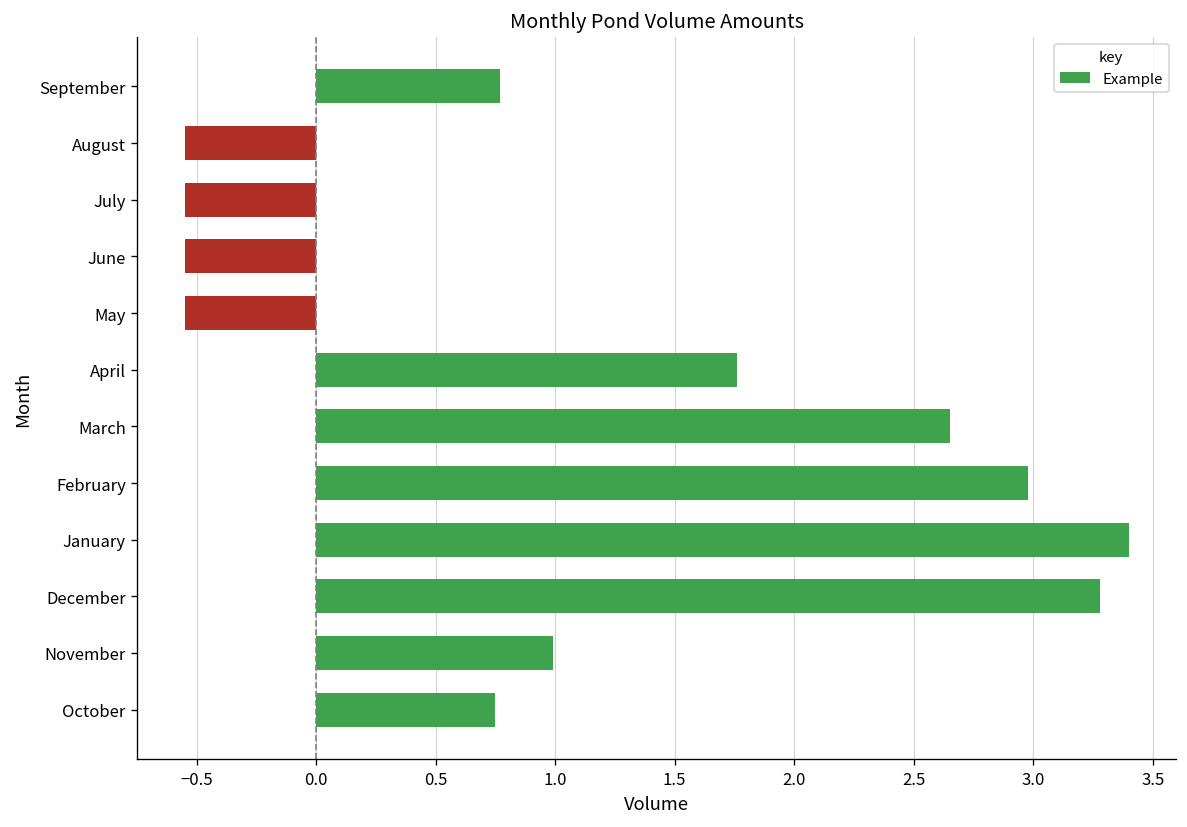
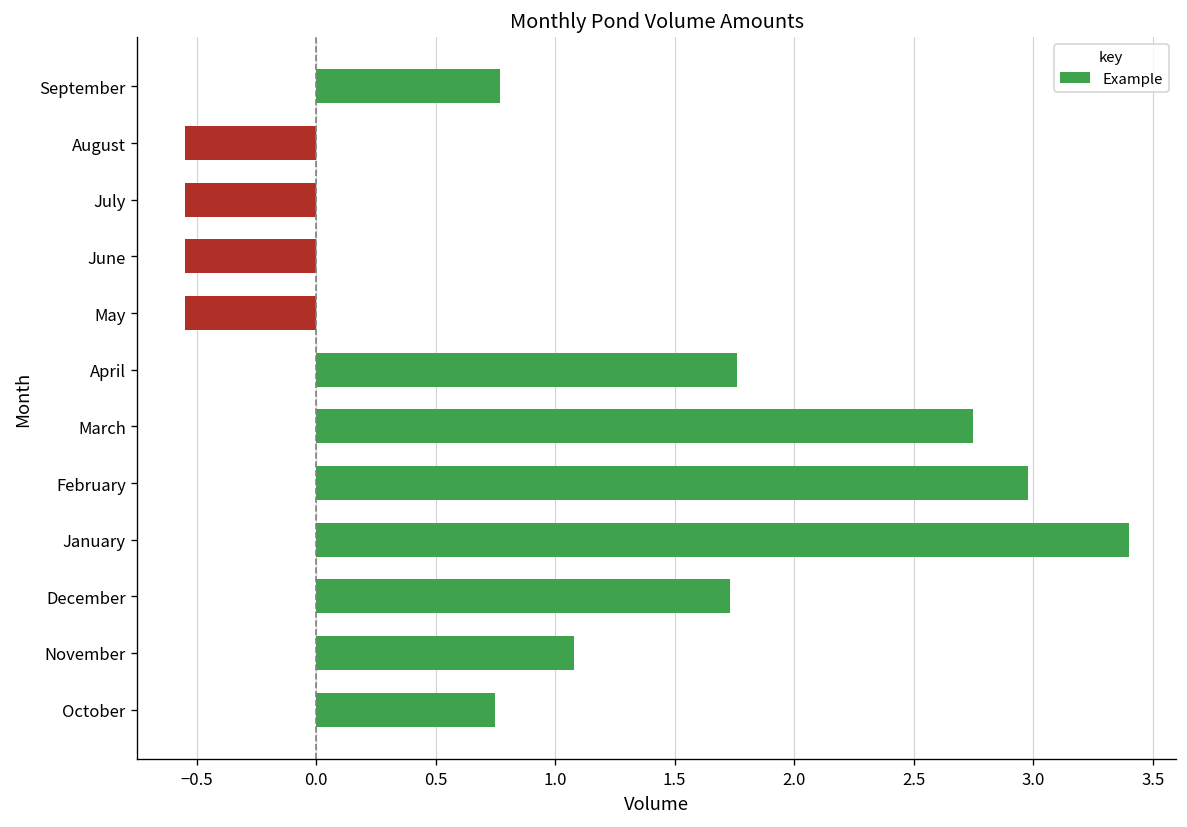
  {
    "September": 0.77,
    "August": -0.55,
    "July": -0.55,
    "June": -0.55,
    "May": -0.55,
    "April": 1.76,
-   "March": 2.65,
+   "March": 2.75,
    "February": 2.98,
    "January": 3.40,
-   "December": 3.28,
-   "November": 0.99,
+   "December": 1.73,
+   "November": 1.08,
    "October": 0.75
  }
